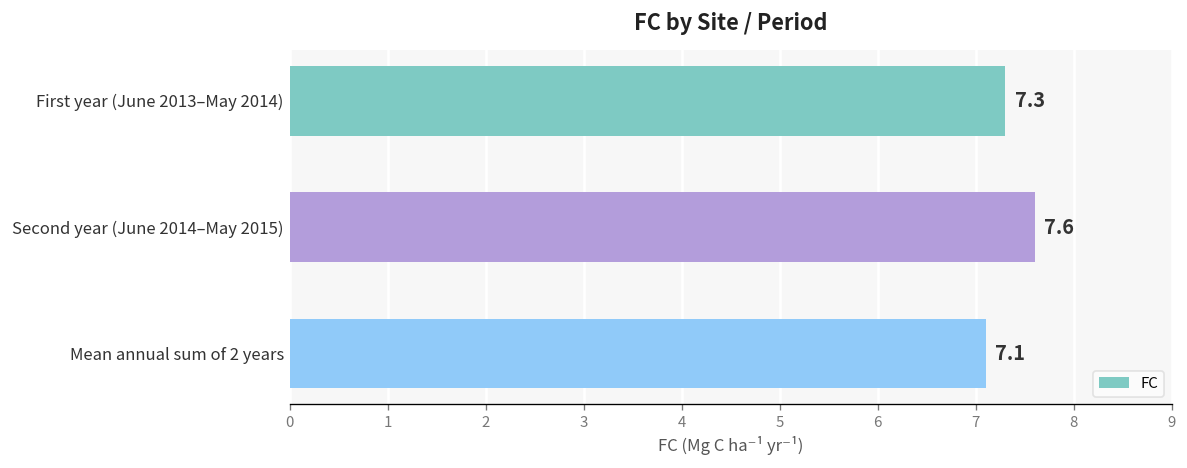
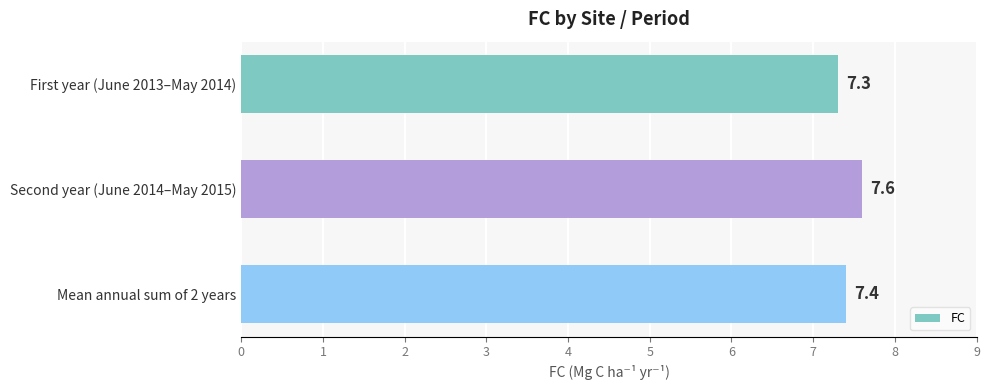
  {
    "First year (June 2013–May 2014)": 7.3,
    "Second year (June 2014–May 2015)": 7.6,
-   "Mean annual sum of 2 years": 7.1
+   "Mean annual sum of 2 years": 7.4
  }
